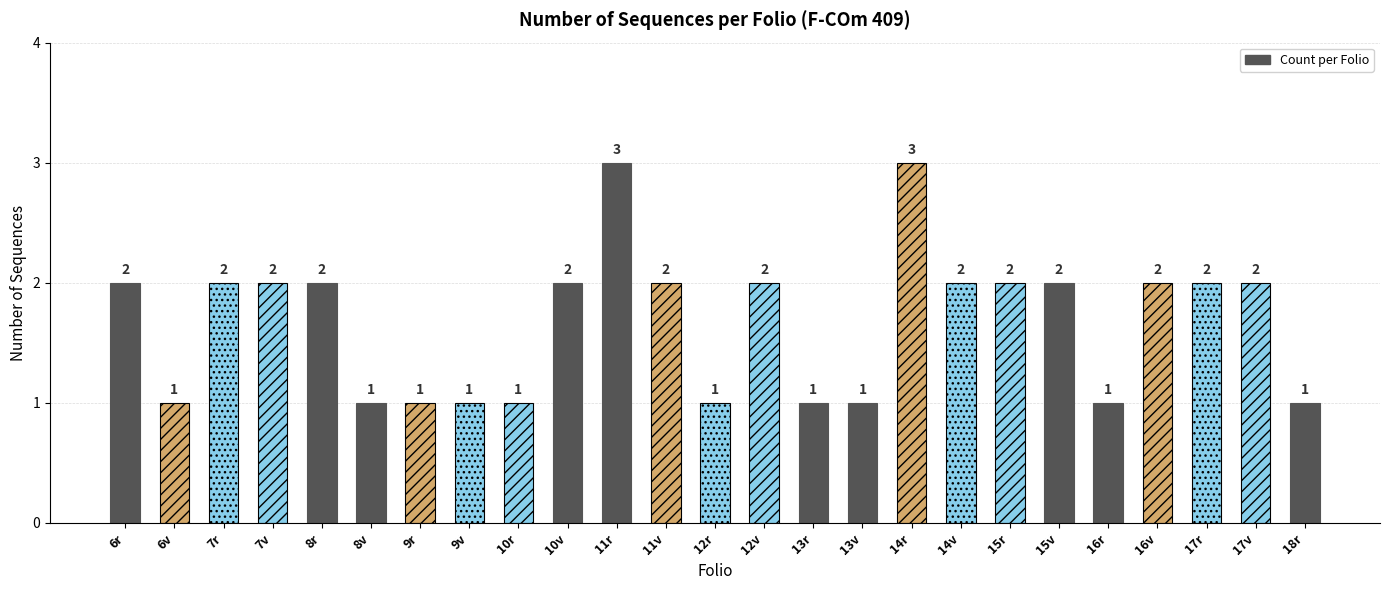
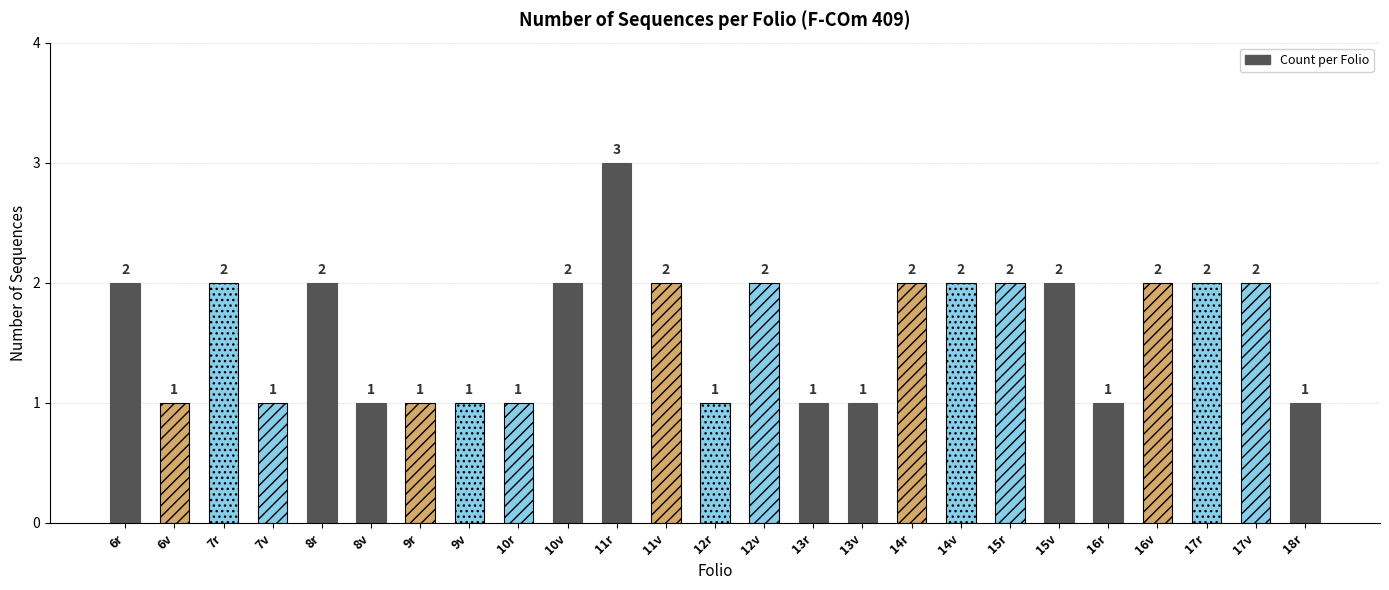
  {
    "6r": 2,
    "6v": 1,
    "7r": 2,
-   "7v": 2,
+   "7v": 1,
    "8r": 2,
    "8v": 1,
    "9r": 1,
    "9v": 1,
    "10r": 1,
    "10v": 2,
    "11r": 3,
    "11v": 2,
    "12r": 1,
    "12v": 2,
    "13r": 1,
    "13v": 1,
-   "14r": 3,
+   "14r": 2,
    "14v": 2,
    "15r": 2,
    "15v": 2,
    "16r": 1,
    "16v": 2,
    "17r": 2,
    "17v": 2,
    "18r": 1
  }
